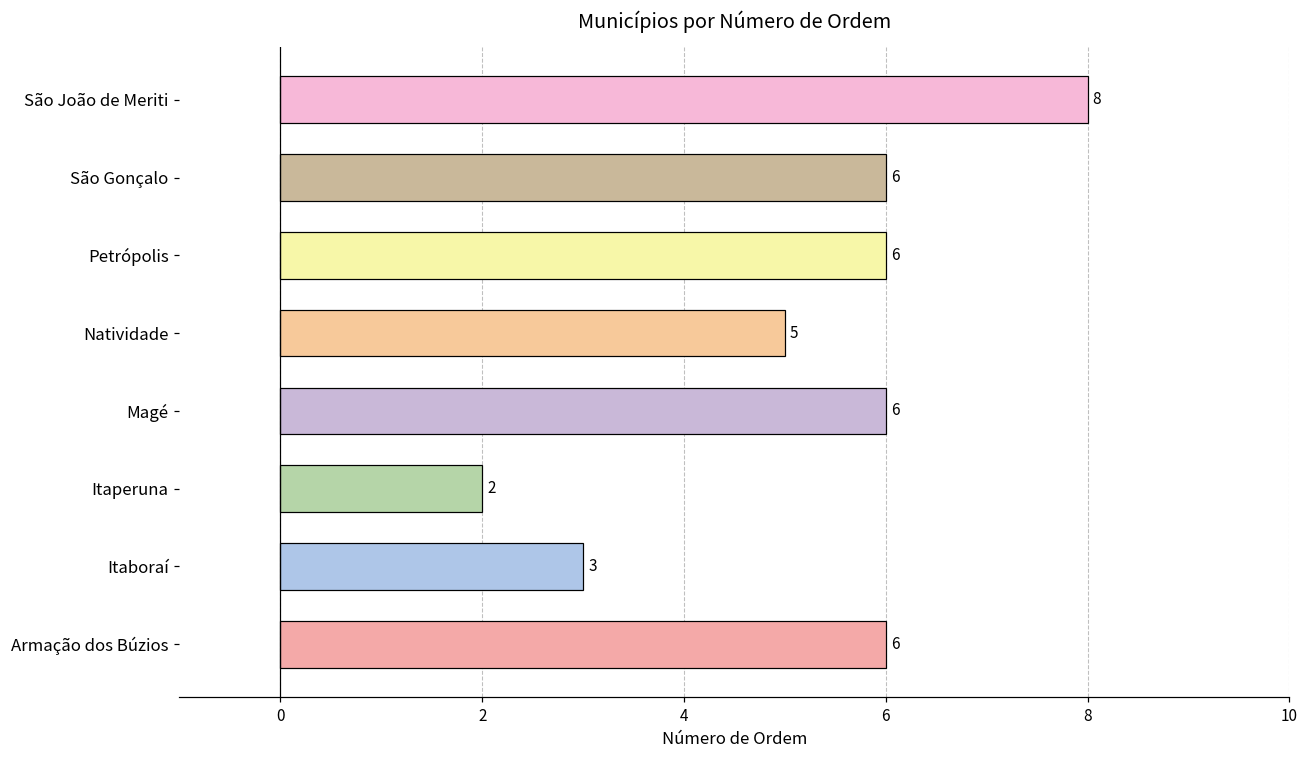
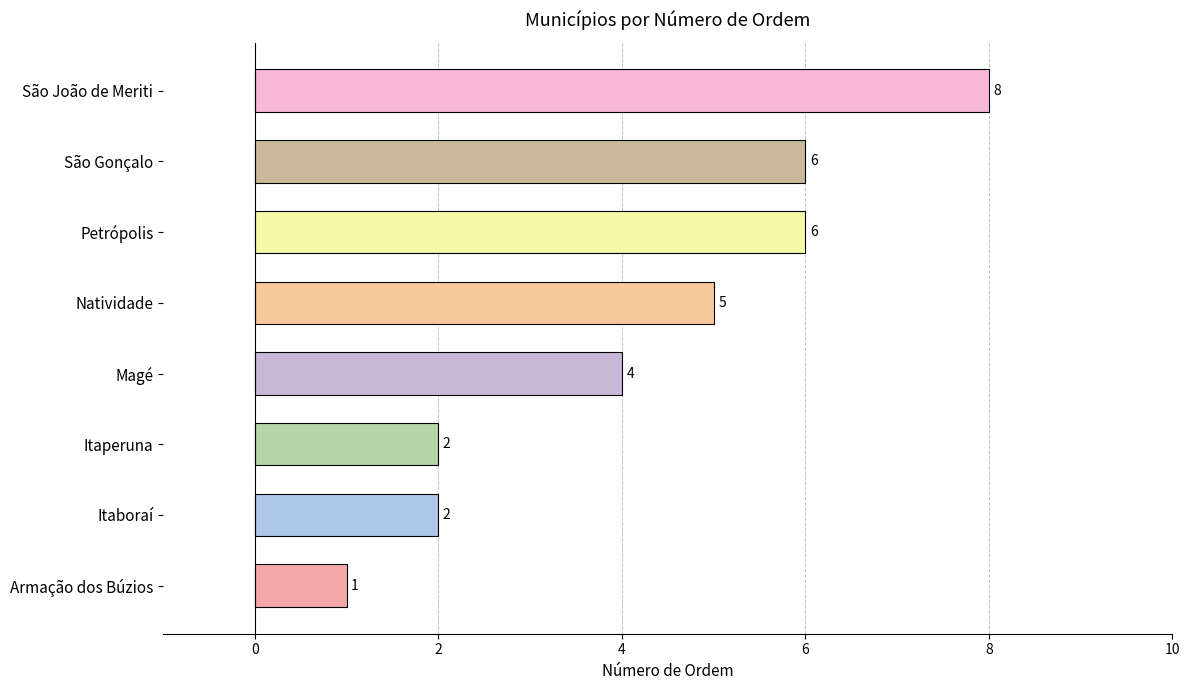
  {
    "São João de Meriti": 8,
    "São Gonçalo": 6,
    "Petrópolis": 6,
    "Natividade": 5,
-   "Magé": 6,
+   "Magé": 4,
    "Itaperuna": 2,
-   "Itaboraí": 3,
-   "Armação dos Búzios": 6
+   "Itaboraí": 2,
+   "Armação dos Búzios": 1
  }
